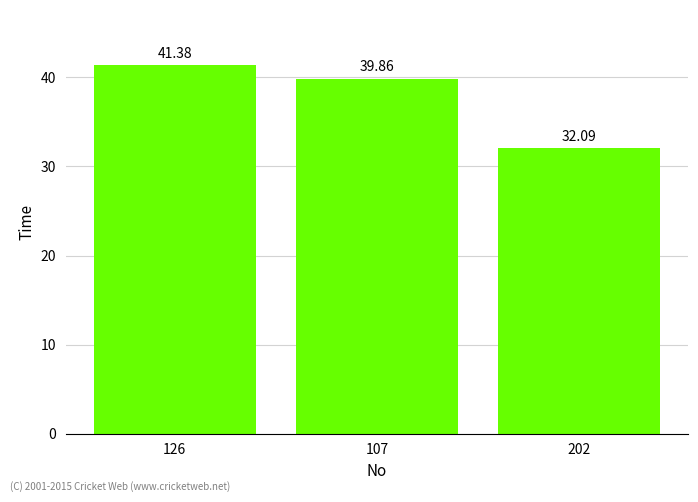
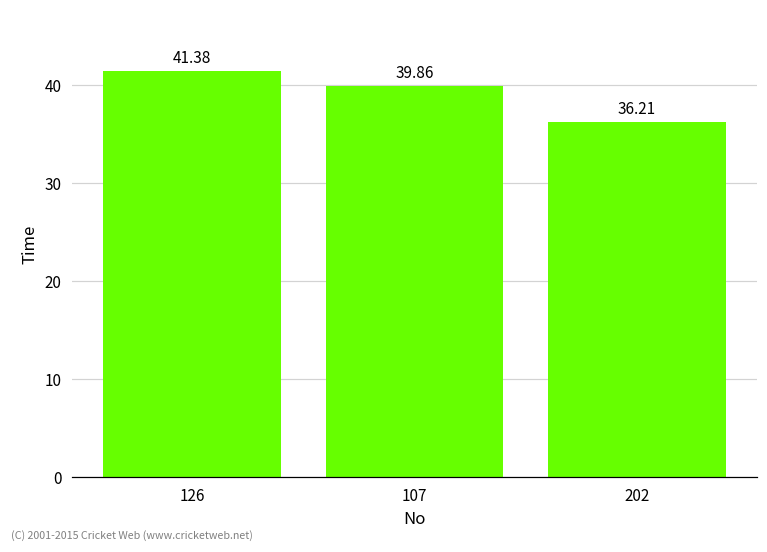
  {
    "126": 41.38,
    "107": 39.86,
-   "202": 32.09
+   "202": 36.21
  }
